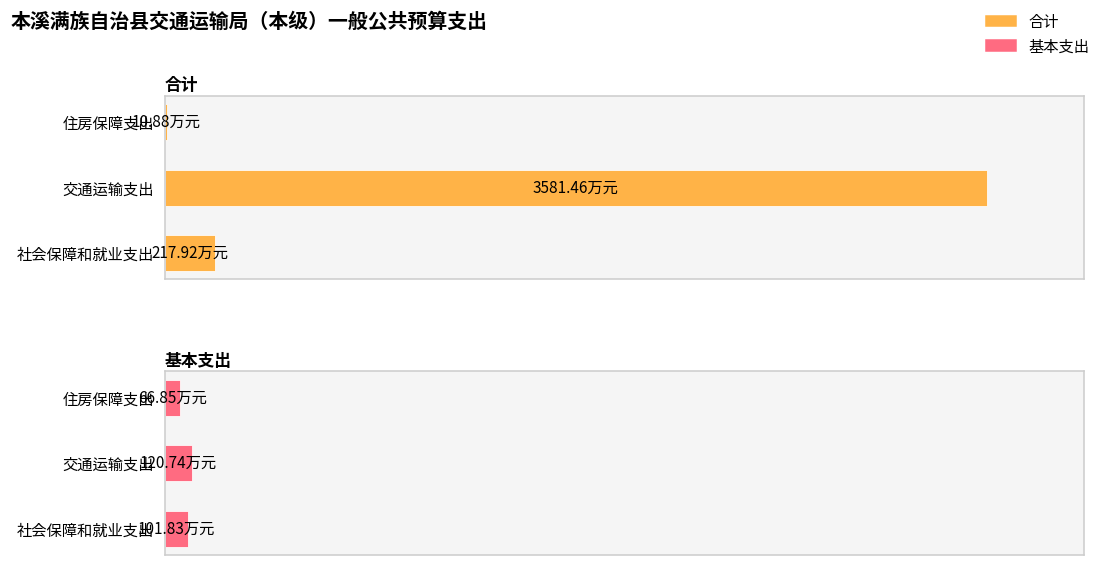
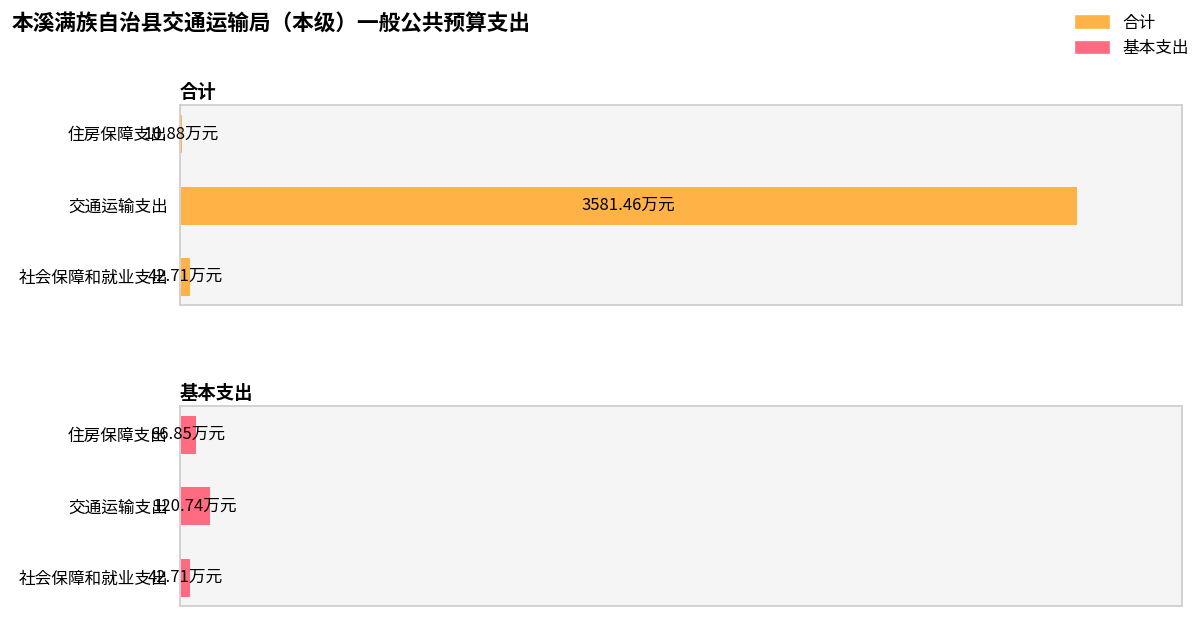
  {
    "合计": {
      "住房保障支出": 10.88,
      "交通运输支出": 3581.46,
-     "社会保障和就业支出": 217.92
+     "社会保障和就业支出": 42.71
    },
    "基本支出": {
      "住房保障支出": 66.85,
      "交通运输支出": 120.74,
-     "社会保障和就业支出": 101.83
+     "社会保障和就业支出": 42.71
    }
  }
